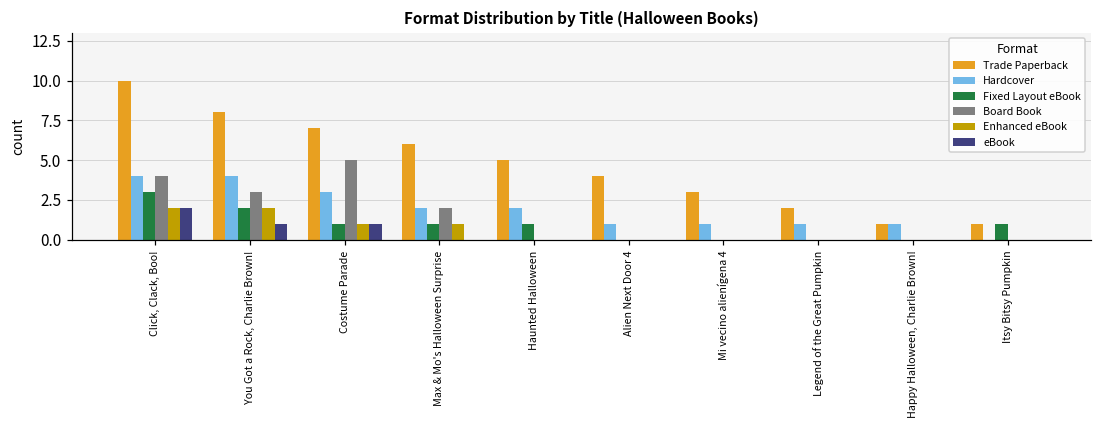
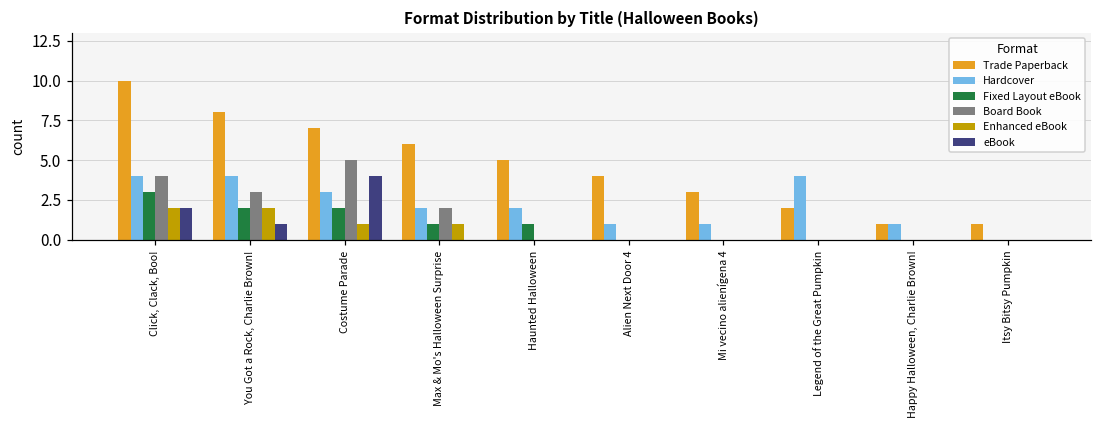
  {
    "Hardcover": {
      "Click, Clack, Boo!": 4,
      "You Got a Rock, Charlie Brown!": 4,
      "Costume Parade": 3,
      "Max & Mo's Halloween Surprise": 2,
      "Haunted Halloween": 2,
      "Alien Next Door 4": 1,
      "Mi vecino alienígena 4": 1,
-     "Legend of the Great Pumpkin": 1,
+     "Legend of the Great Pumpkin": 4,
      "Happy Halloween, Charlie Brown!": 1,
      "Itsy Bitsy Pumpkin": 0
    },
    "Fixed Layout eBook": {
      "Click, Clack, Boo!": 3,
      "You Got a Rock, Charlie Brown!": 2,
-     "Costume Parade": 1,
+     "Costume Parade": 2,
      "Max & Mo's Halloween Surprise": 1,
      "Haunted Halloween": 1,
      "Alien Next Door 4": 0,
      "Mi vecino alienígena 4": 0,
      "Legend of the Great Pumpkin": 0,
      "Happy Halloween, Charlie Brown!": 0,
-     "Itsy Bitsy Pumpkin": 1
+     "Itsy Bitsy Pumpkin": 0
    },
    "Board Book": {
      "Click, Clack, Boo!": 4,
      "You Got a Rock, Charlie Brown!": 3,
      "Costume Parade": 5,
      "Max & Mo's Halloween Surprise": 2,
      "Haunted Halloween": 0,
      "Alien Next Door 4": 0,
      "Mi vecino alienígena 4": 0,
      "Legend of the Great Pumpkin": 0,
      "Happy Halloween, Charlie Brown!": 0,
      "Itsy Bitsy Pumpkin": 0
    },
    "eBook": {
      "Click, Clack, Boo!": 2,
      "You Got a Rock, Charlie Brown!": 1,
-     "Costume Parade": 1,
+     "Costume Parade": 4,
      "Max & Mo's Halloween Surprise": 0,
      "Haunted Halloween": 0,
      "Alien Next Door 4": 0,
      "Mi vecino alienígena 4": 0,
      "Legend of the Great Pumpkin": 0,
      "Happy Halloween, Charlie Brown!": 0,
      "Itsy Bitsy Pumpkin": 0
    }
  }
